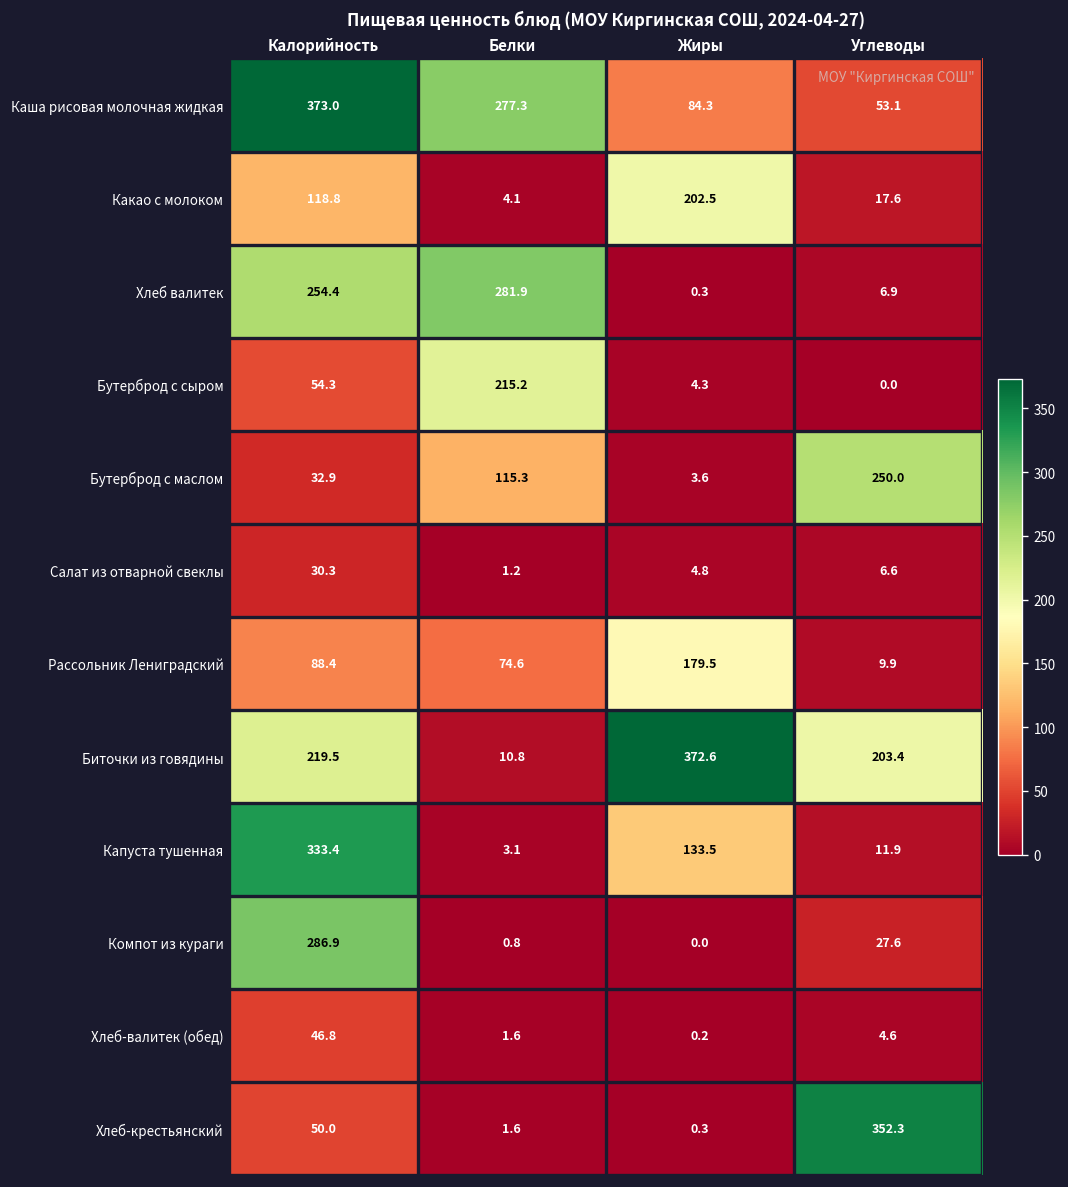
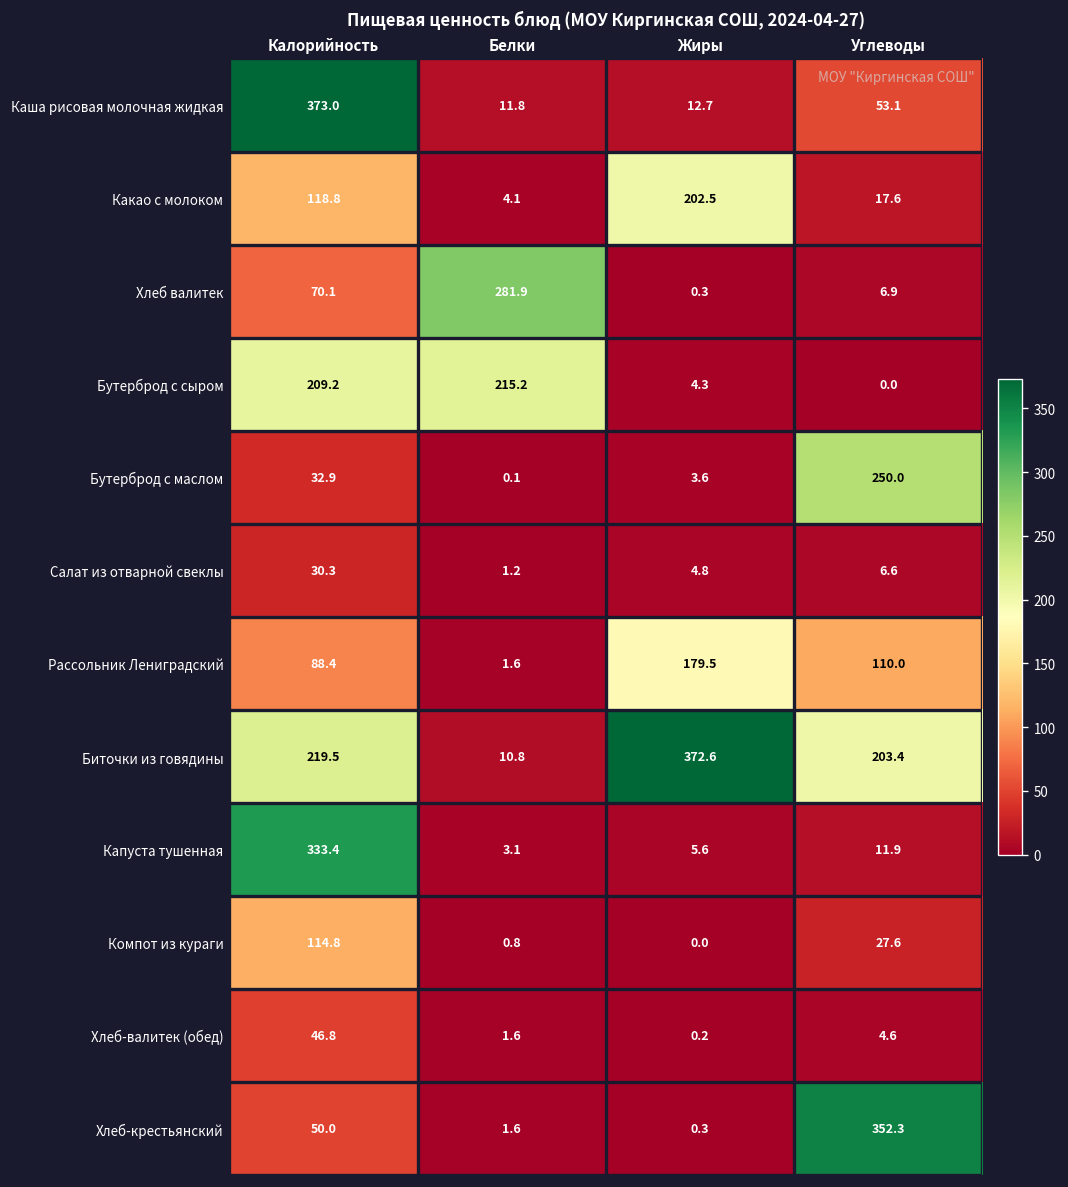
  {
    "Каша рисовая молочная жидкая": {
      "Калорийность": 373.0,
-     "Белки": 277.3,
-     "Жиры": 84.3
+     "Белки": 11.8,
+     "Жиры": 12.7
    },
    "Какао с молоком": {
      "Калорийность": 118.8,
      "Белки": 4.1,
      "Жиры": 202.5,
      "Углеводы": 17.6
    },
    "Хлеб валитек": {
-     "Калорийность": 254.4,
+     "Калорийность": 70.1,
      "Белки": 281.9,
      "Жиры": 0.3,
      "Углеводы": 6.9
    },
    "Бутерброд с сыром": {
-     "Калорийность": 54.3,
+     "Калорийность": 209.2,
      "Белки": 215.2,
      "Жиры": 4.3,
      "Углеводы": 0.0
    },
    "Бутерброд с маслом": {
      "Калорийность": 32.9,
-     "Белки": 115.3,
+     "Белки": 0.1,
      "Жиры": 3.6,
      "Углеводы": 250.0
    },
    "Салат из отварной свеклы": {
      "Калорийность": 30.3,
      "Белки": 1.2,
      "Жиры": 4.8,
      "Углеводы": 6.6
    },
    "Рассольник Лениградский": {
      "Калорийность": 88.4,
-     "Белки": 74.6,
+     "Белки": 1.6,
      "Жиры": 179.5,
-     "Углеводы": 9.9
+     "Углеводы": 110.0
    },
    "Биточки из говядины": {
      "Калорийность": 219.5,
      "Белки": 10.8,
      "Жиры": 372.6,
      "Углеводы": 203.4
    },
    "Капуста тушенная": {
      "Калорийность": 333.4,
      "Белки": 3.1,
-     "Жиры": 133.5,
+     "Жиры": 5.6,
      "Углеводы": 11.9
    },
    "Компот из кураги": {
-     "Калорийность": 286.9,
+     "Калорийность": 114.8,
      "Белки": 0.8,
      "Жиры": 0.0,
      "Углеводы": 27.6
    },
    "Хлеб-валитек (обед)": {
      "Калорийность": 46.8,
      "Белки": 1.6,
      "Жиры": 0.2,
      "Углеводы": 4.6
    },
    "Хлеб-крестьянский": {
      "Калорийность": 50.0,
      "Белки": 1.6,
      "Жиры": 0.3,
      "Углеводы": 352.3
    }
  }
